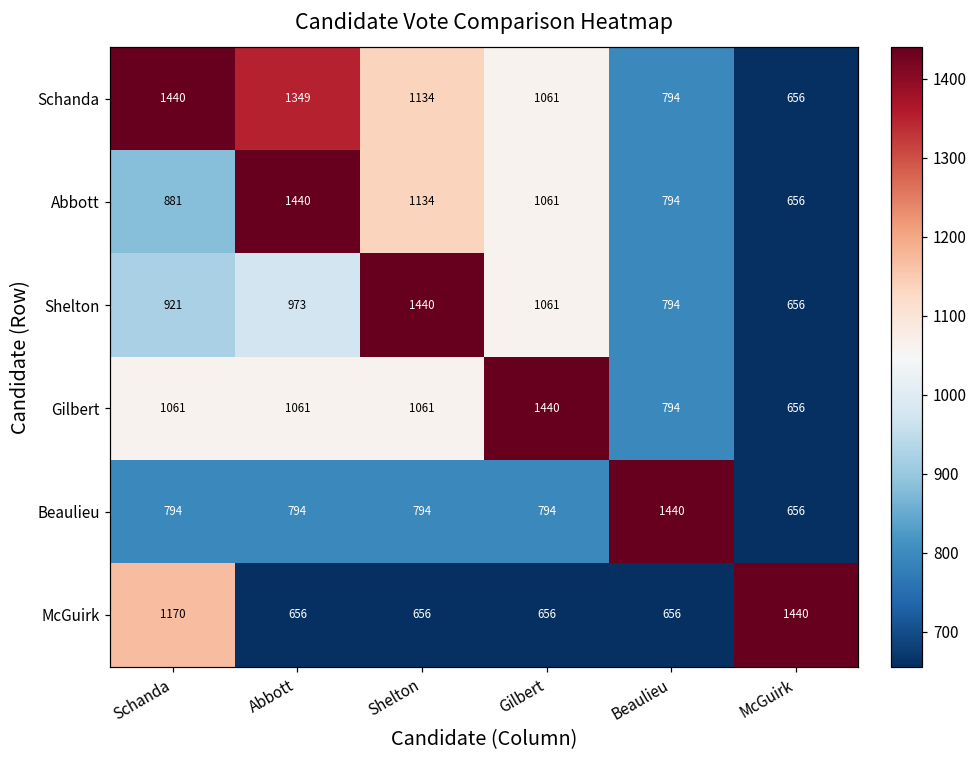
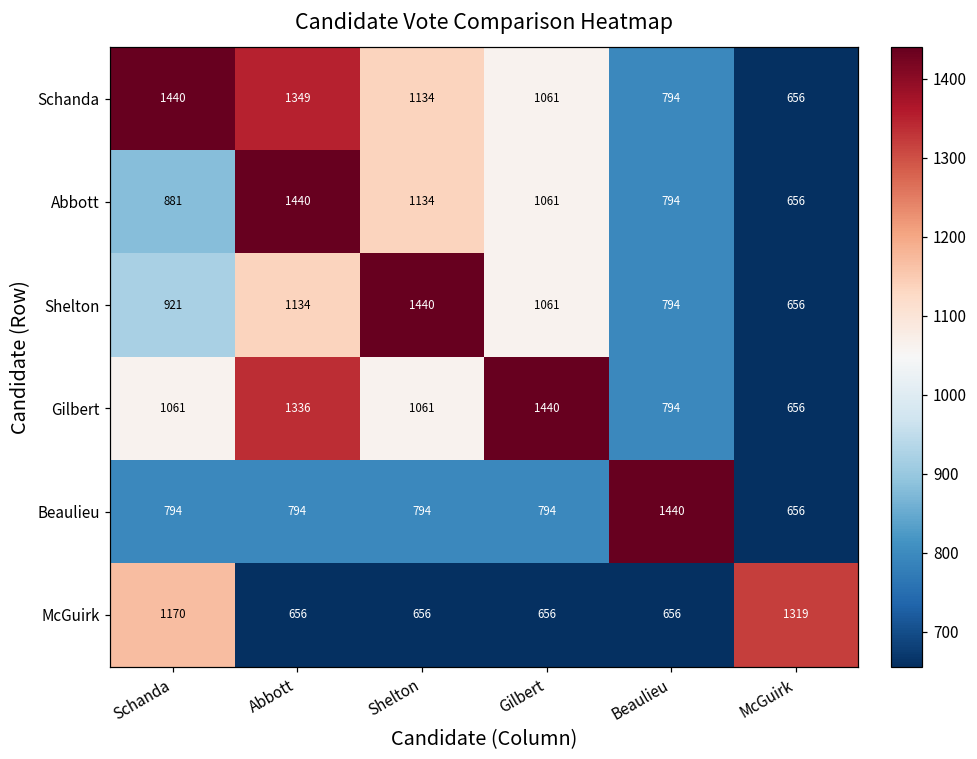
  {
    "Schanda": {
      "Schanda": 1440,
      "Abbott": 1349,
      "Shelton": 1134,
      "Gilbert": 1061,
      "Beaulieu": 794,
      "McGuirk": 656
    },
    "Abbott": {
      "Schanda": 881,
      "Abbott": 1440,
      "Shelton": 1134,
      "Gilbert": 1061,
      "Beaulieu": 794,
      "McGuirk": 656
    },
    "Shelton": {
      "Schanda": 921,
-     "Abbott": 973,
+     "Abbott": 1134,
      "Shelton": 1440,
      "Gilbert": 1061,
      "Beaulieu": 794,
      "McGuirk": 656
    },
    "Gilbert": {
      "Schanda": 1061,
-     "Abbott": 1061,
+     "Abbott": 1336,
      "Shelton": 1061,
      "Gilbert": 1440,
      "Beaulieu": 794,
      "McGuirk": 656
    },
    "Beaulieu": {
      "Schanda": 794,
      "Abbott": 794,
      "Shelton": 794,
      "Gilbert": 794,
      "Beaulieu": 1440,
      "McGuirk": 656
    },
    "McGuirk": {
      "Schanda": 1170,
      "Abbott": 656,
      "Shelton": 656,
      "Gilbert": 656,
      "Beaulieu": 656,
-     "McGuirk": 1440
+     "McGuirk": 1319
    }
  }
